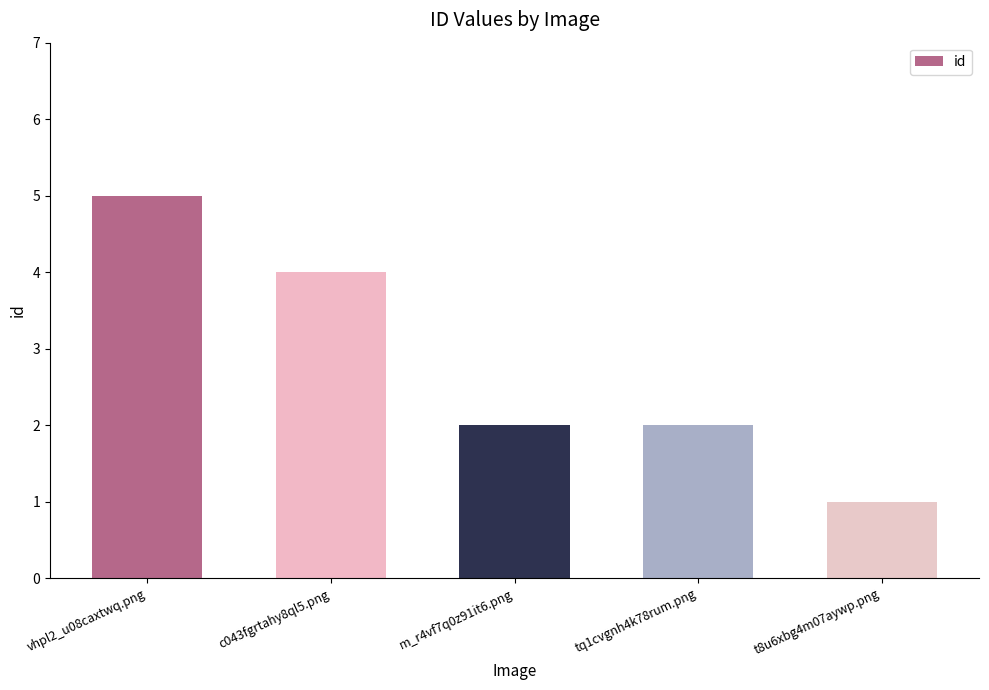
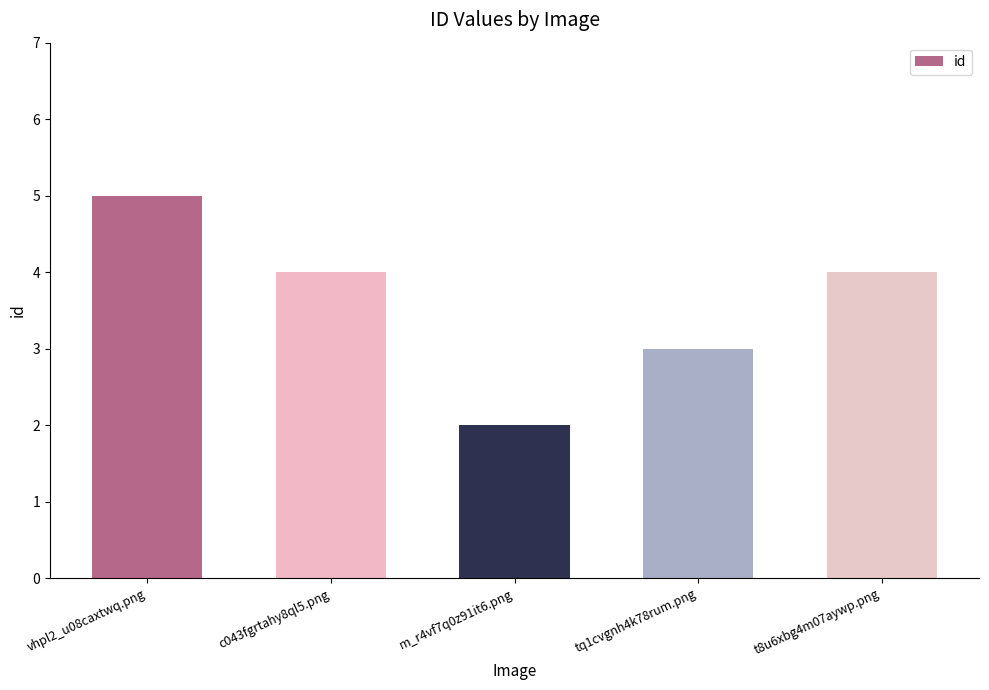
  {
    "vhpl2_u08caxtwq.png": 5,
    "c043fgrtahy8ql5.png": 4,
    "m_r4vf7q0z91it6.png": 2,
-   "tq1cvgnh4k78rum.png": 2,
-   "t8u6xbg4m07aywp.png": 1
+   "tq1cvgnh4k78rum.png": 3,
+   "t8u6xbg4m07aywp.png": 4
  }
